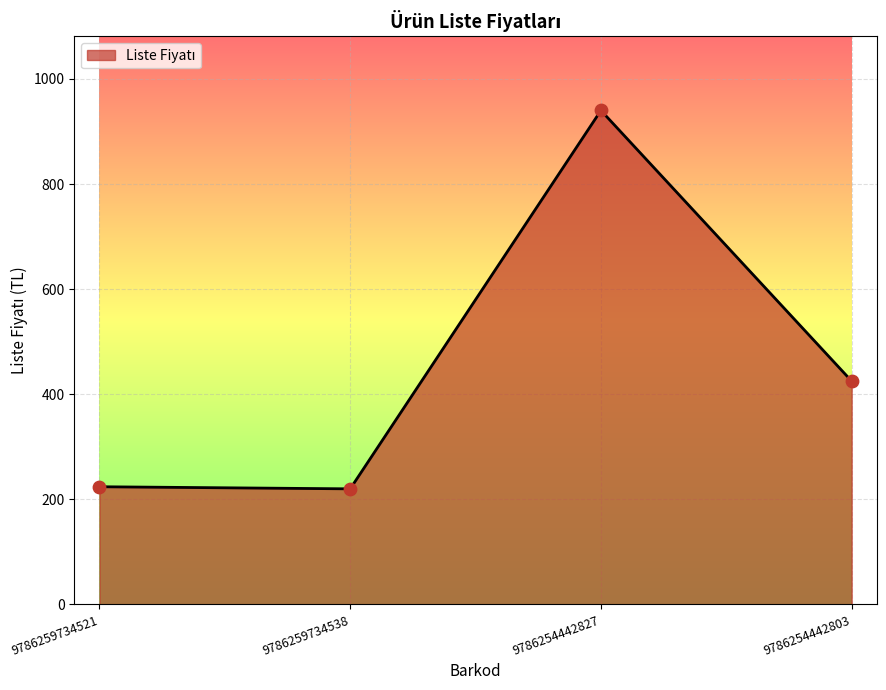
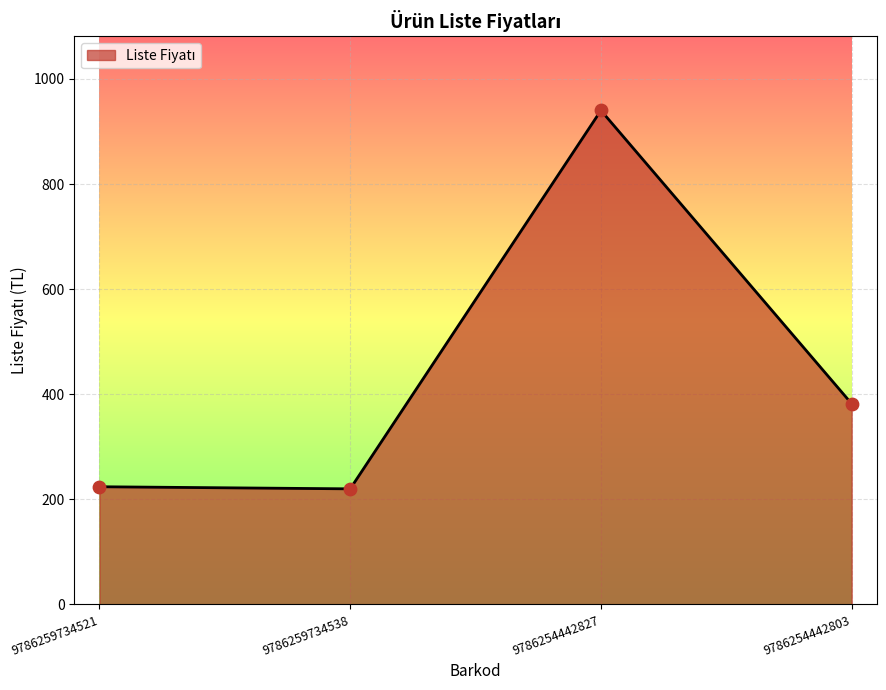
  {
    "9786259734521": 220,
    "9786259734538": 220,
    "9786254442827": 940,
-   "9786254442803": 430
+   "9786254442803": 380
  }
